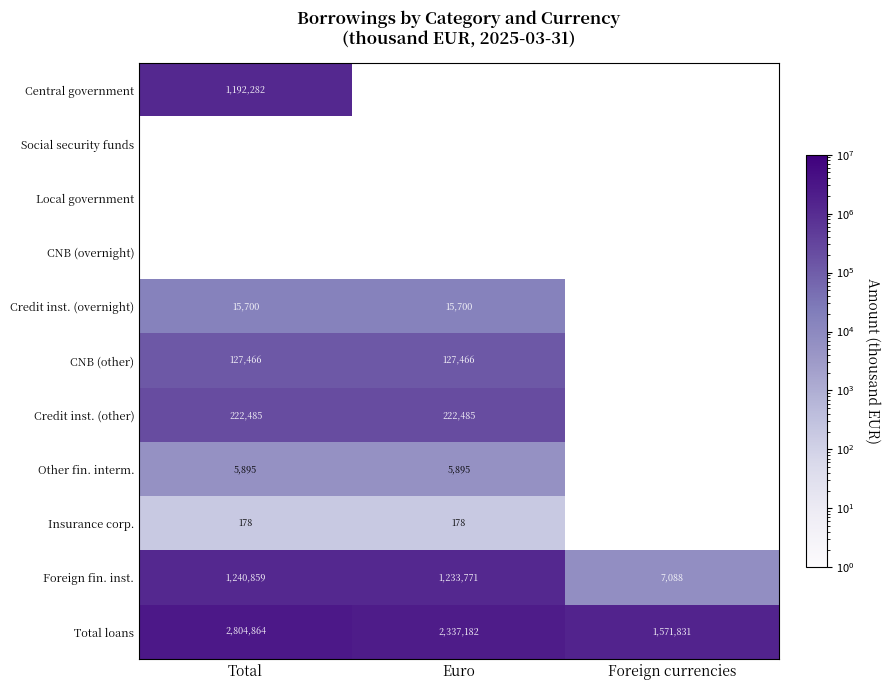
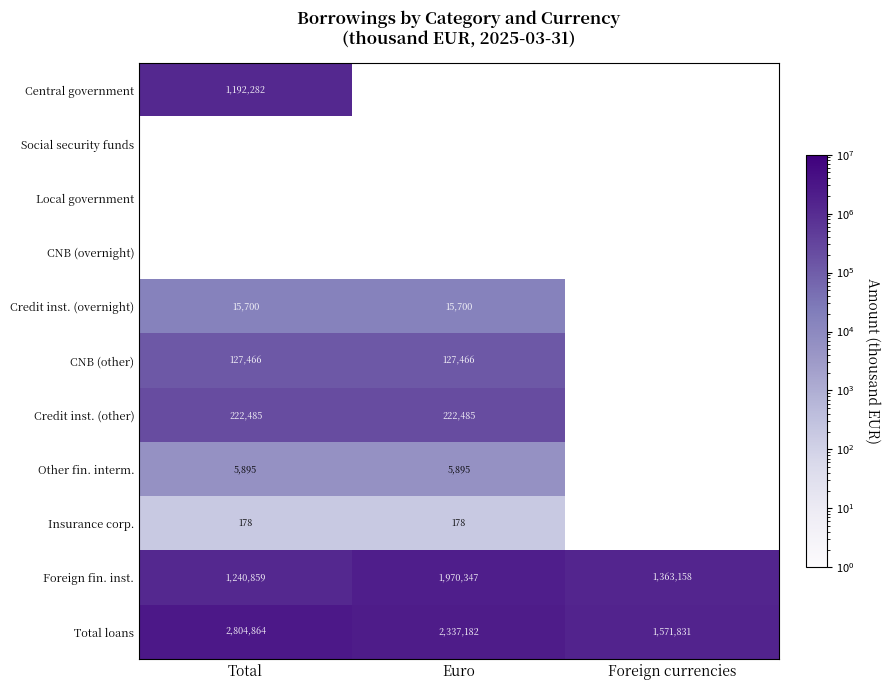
  {
    "Central government": {
      "Total": "1,192,282"
    },
    "Credit inst. (overnight)": {
      "Total": "15,700",
      "Euro": "15,700"
    },
    "CNB (other)": {
      "Total": "127,466",
      "Euro": "127,466"
    },
    "Credit inst. (other)": {
      "Total": "222,485",
      "Euro": "222,485"
    },
    "Other fin. interm.": {
      "Total": "5,895",
      "Euro": "5,895"
    },
    "Insurance corp.": {
      "Total": "178",
      "Euro": "178"
    },
    "Foreign fin. inst.": {
      "Total": "1,240,859",
-     "Euro": "1,233,771",
-     "Foreign currencies": "7,088"
+     "Euro": "1,970,347",
+     "Foreign currencies": "1,363,158"
    },
    "Total loans": {
      "Total": "2,804,864",
      "Euro": "2,337,182",
      "Foreign currencies": "1,571,831"
    }
  }
